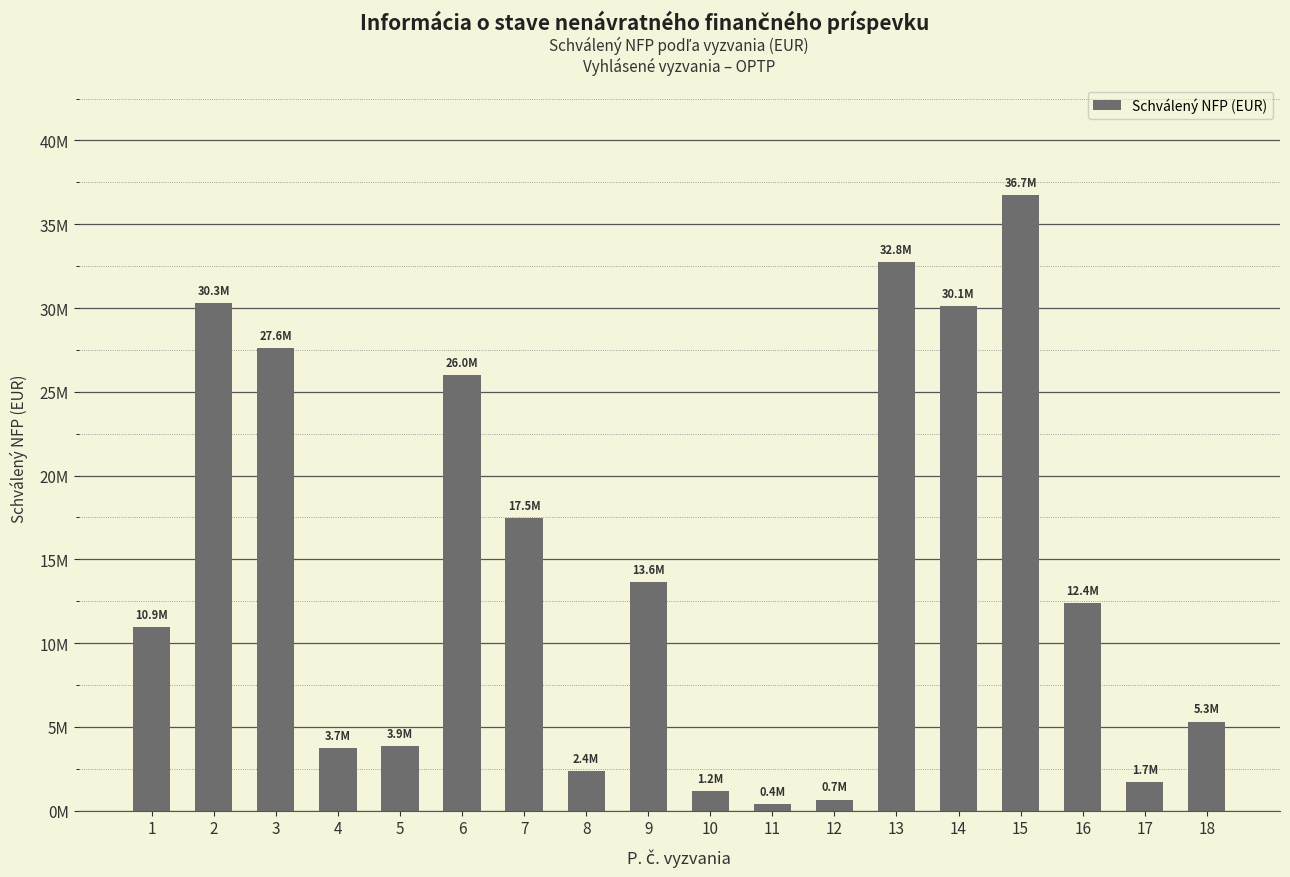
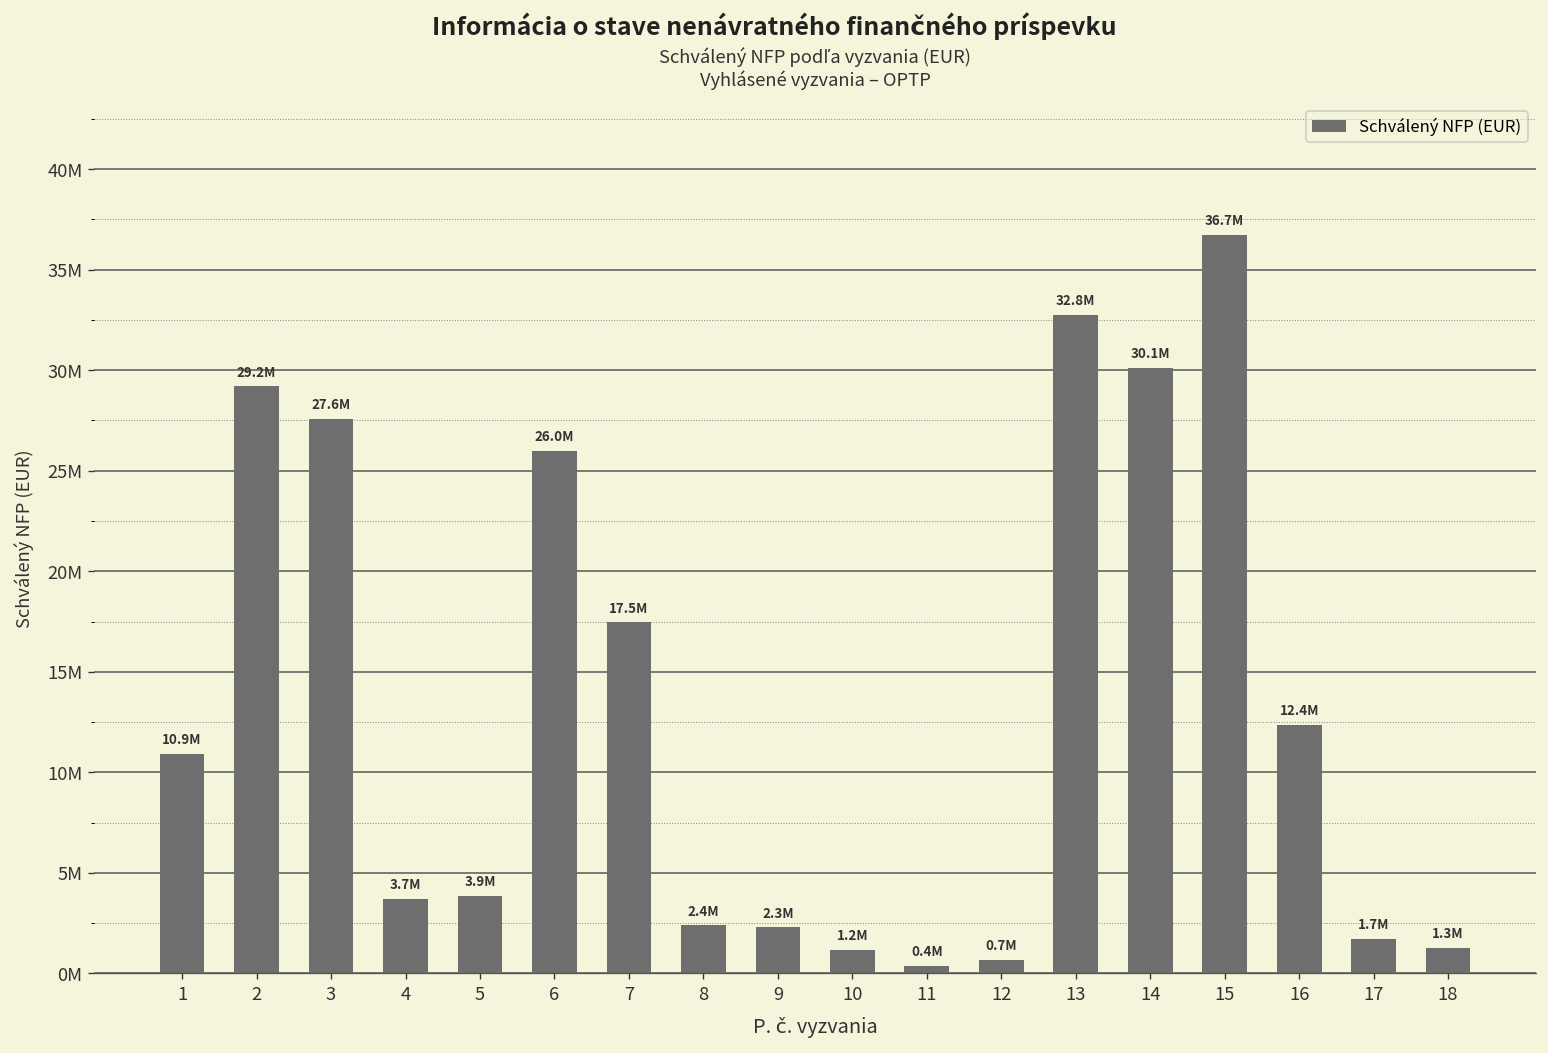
  {
    "1": "10.9M",
-   "2": "30.3M",
+   "2": "29.2M",
    "3": "27.6M",
    "4": "3.7M",
    "5": "3.9M",
    "6": "26.0M",
    "7": "17.5M",
    "8": "2.4M",
-   "9": "13.6M",
+   "9": "2.3M",
    "10": "1.2M",
    "11": "0.4M",
    "12": "0.7M",
    "13": "32.8M",
    "14": "30.1M",
    "15": "36.7M",
    "16": "12.4M",
    "17": "1.7M",
-   "18": "5.3M"
+   "18": "1.3M"
  }
